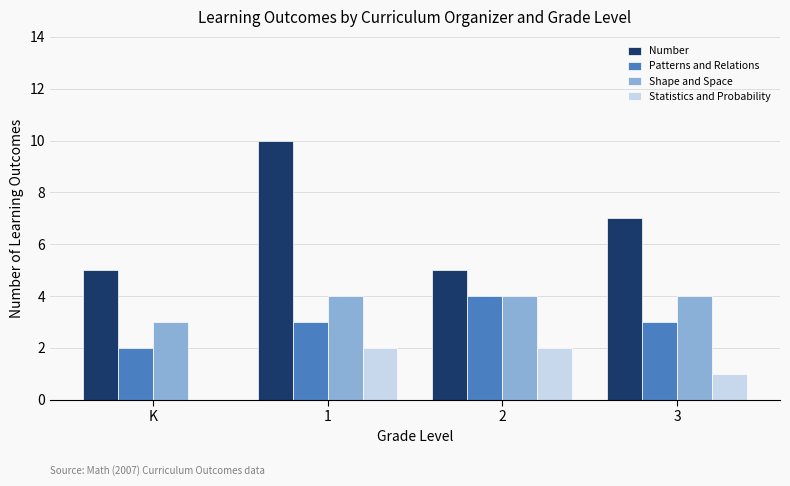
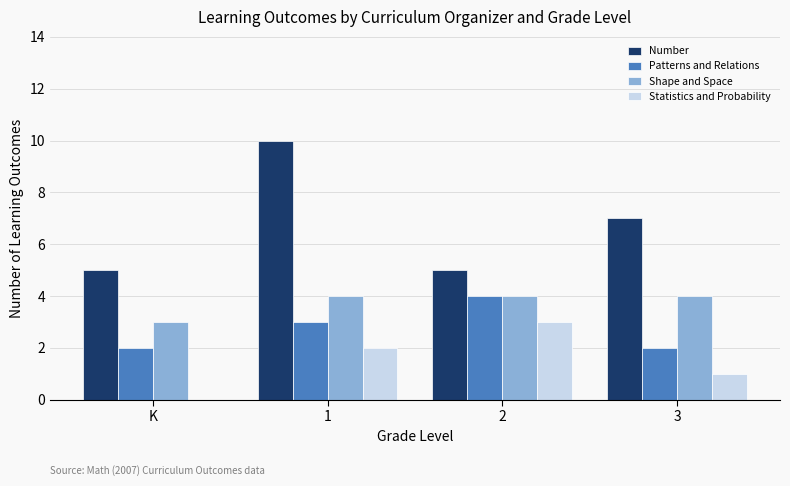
  {
    "Number": {
      "K": 5,
      "1": 10,
      "2": 5,
      "3": 7
    },
    "Patterns and Relations": {
      "K": 2,
      "1": 3,
      "2": 4,
-     "3": 3
+     "3": 2
    },
    "Shape and Space": {
      "K": 3,
      "1": 4,
      "2": 4,
      "3": 4
    },
    "Statistics and Probability": {
      "K": 0,
      "1": 2,
-     "2": 2,
+     "2": 3,
      "3": 1
    }
  }
